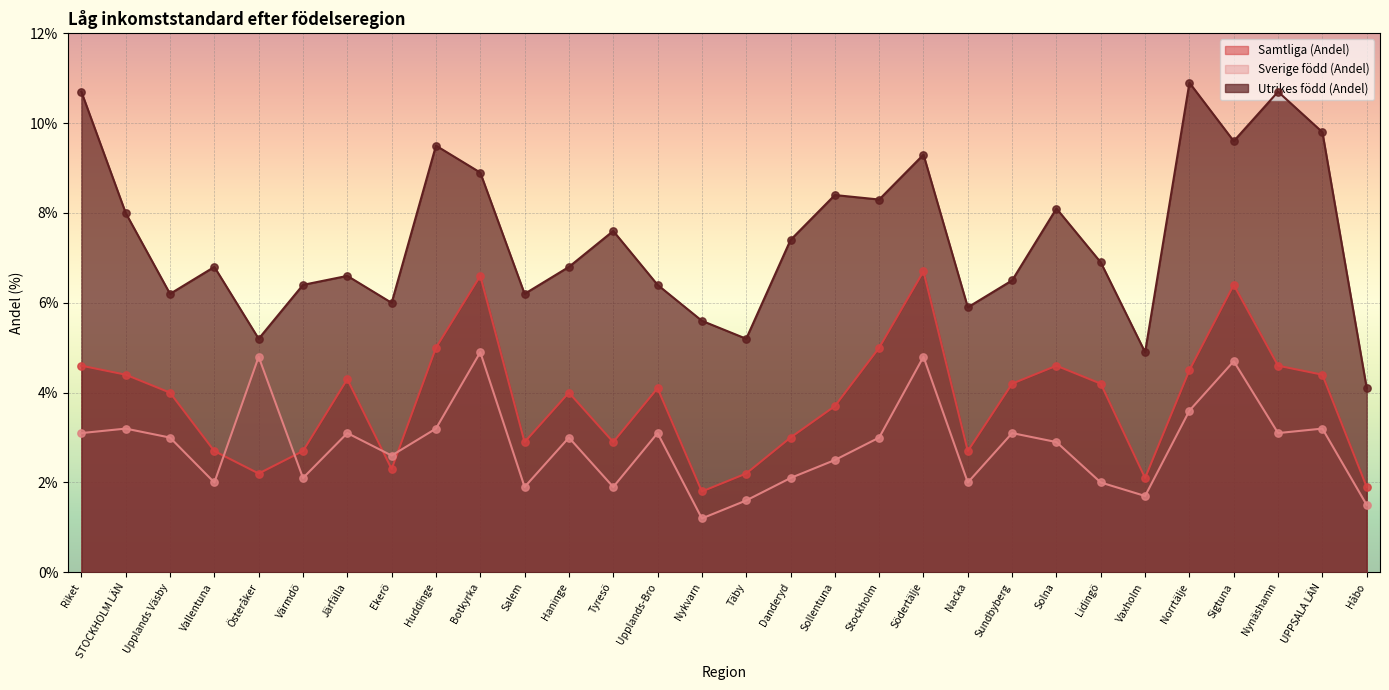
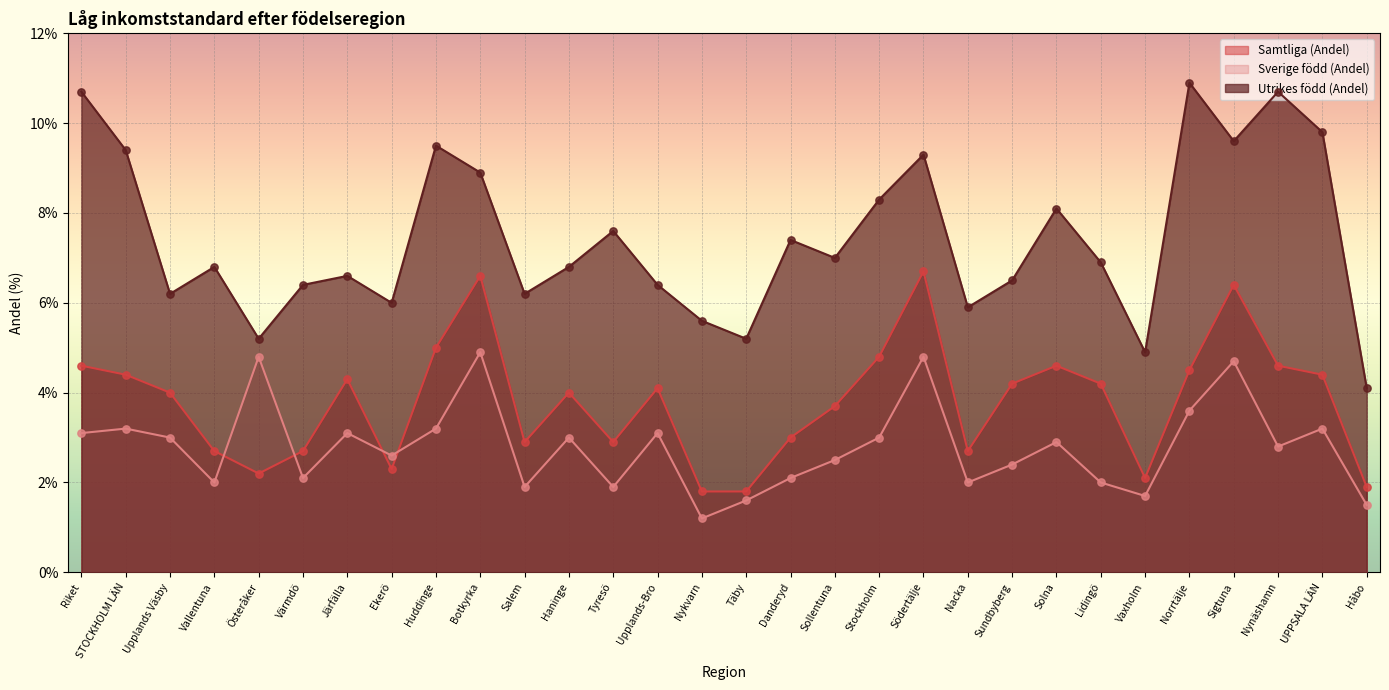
  {
    "Samtliga (Andel)": {
      "Riket": "4.6%",
      "STOCKHOLM LÄN": "4.4%",
      "Upplands Väsby": "4.0%",
      "Vallentuna": "2.7%",
      "Österåker": "2.2%",
      "Värmdö": "2.7%",
      "Järfälla": "4.3%",
      "Ekerö": "2.3%",
      "Huddinge": "5.0%",
      "Botkyrka": "6.6%",
      "Salem": "2.9%",
      "Haninge": "4.0%",
      "Tyresö": "2.9%",
      "Upplands-Bro": "4.1%",
      "Nykvarn": "1.8%",
-     "Täby": "2.2%",
+     "Täby": "1.8%",
      "Danderyd": "3.0%",
      "Sollentuna": "3.7%",
-     "Stockholm": "5.0%",
+     "Stockholm": "4.8%",
      "Södertälje": "6.7%",
      "Nacka": "2.7%",
      "Sundbyberg": "4.2%",
      "Solna": "4.6%",
      "Lidingö": "4.2%",
      "Vaxholm": "2.1%",
      "Norrtälje": "4.5%",
      "Sigtuna": "6.4%",
      "Nynäshamn": "4.6%",
      "UPPSALA LÄN": "4.4%",
      "Håbo": "1.9%"
    },
    "Sverige född (Andel)": {
      "Riket": "3.1%",
      "STOCKHOLM LÄN": "3.2%",
      "Upplands Väsby": "3.0%",
      "Vallentuna": "2.0%",
      "Österåker": "4.8%",
      "Värmdö": "2.1%",
      "Järfälla": "3.1%",
      "Ekerö": "2.6%",
      "Huddinge": "3.2%",
      "Botkyrka": "4.9%",
      "Salem": "1.9%",
      "Haninge": "3.0%",
      "Tyresö": "1.9%",
      "Upplands-Bro": "3.1%",
      "Nykvarn": "1.2%",
      "Täby": "1.6%",
      "Danderyd": "2.1%",
      "Sollentuna": "2.5%",
      "Stockholm": "3.0%",
      "Södertälje": "4.8%",
      "Nacka": "2.0%",
-     "Sundbyberg": "3.1%",
+     "Sundbyberg": "2.4%",
      "Solna": "2.9%",
      "Lidingö": "2.0%",
      "Vaxholm": "1.7%",
      "Norrtälje": "3.6%",
      "Sigtuna": "4.7%",
-     "Nynäshamn": "3.1%",
+     "Nynäshamn": "2.8%",
      "UPPSALA LÄN": "3.2%",
      "Håbo": "1.5%"
    },
    "Utrikes född (Andel)": {
      "Riket": "10.7%",
-     "STOCKHOLM LÄN": "8.0%",
+     "STOCKHOLM LÄN": "9.4%",
      "Upplands Väsby": "6.2%",
      "Vallentuna": "6.8%",
      "Österåker": "5.2%",
      "Värmdö": "6.4%",
      "Järfälla": "6.6%",
      "Ekerö": "6.0%",
      "Huddinge": "9.5%",
      "Botkyrka": "8.9%",
      "Salem": "6.2%",
      "Haninge": "6.8%",
      "Tyresö": "7.6%",
      "Upplands-Bro": "6.4%",
      "Nykvarn": "5.6%",
      "Täby": "5.2%",
      "Danderyd": "7.4%",
-     "Sollentuna": "8.4%",
+     "Sollentuna": "7.0%",
      "Stockholm": "8.3%",
      "Södertälje": "9.3%",
      "Nacka": "5.9%",
      "Sundbyberg": "6.5%",
      "Solna": "8.1%",
      "Lidingö": "6.9%",
      "Vaxholm": "4.9%",
      "Norrtälje": "10.9%",
      "Sigtuna": "9.6%",
      "UPPSALA LÄN": "9.8%",
      "Håbo": "4.1%"
    }
  }
